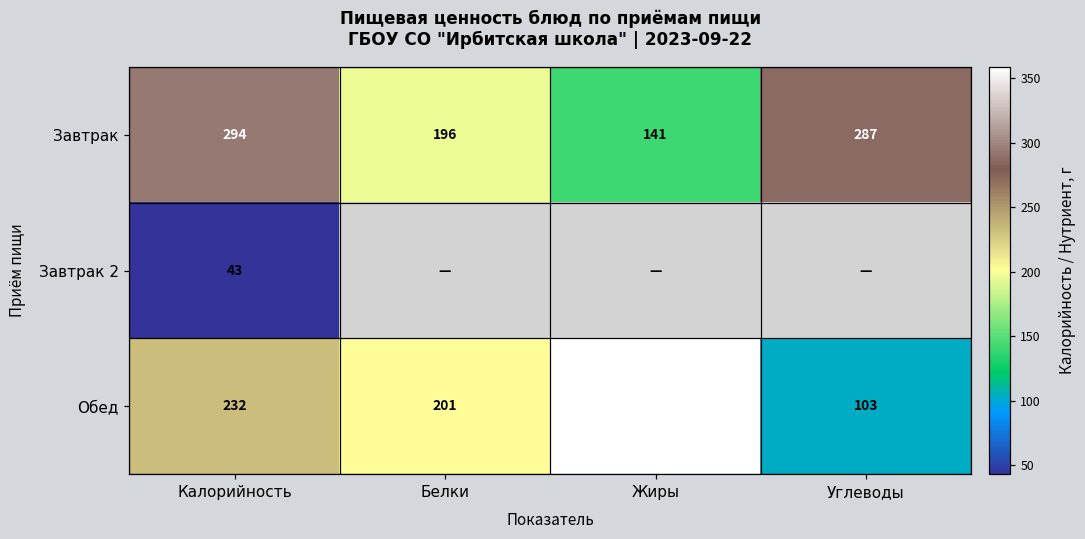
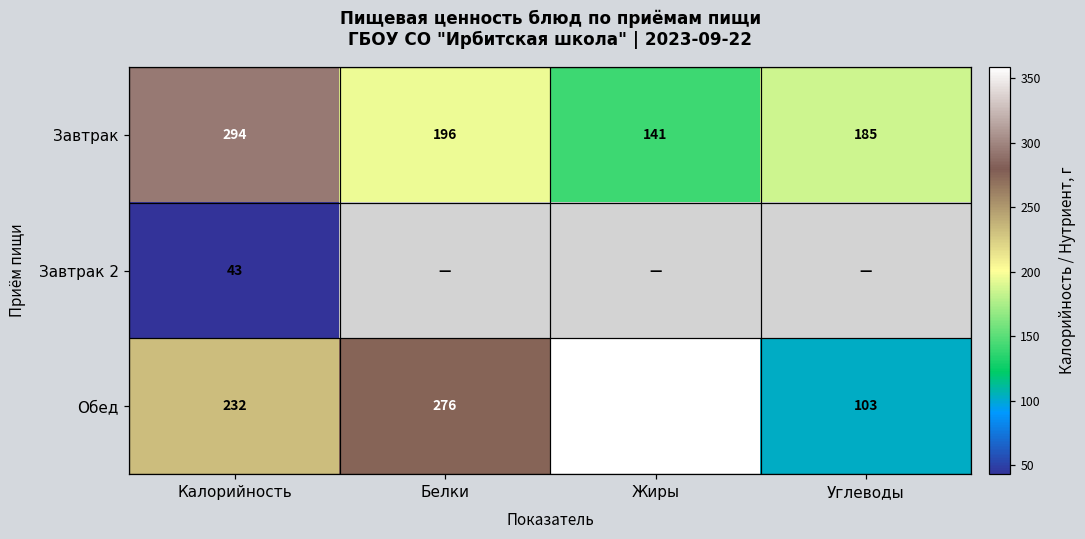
  {
    "Завтрак": {
      "Калорийность": 294,
      "Белки": 196,
      "Жиры": 141,
-     "Углеводы": 287
+     "Углеводы": 185
    },
    "Завтрак 2": {
      "Калорийность": 43
    },
    "Обед": {
      "Калорийность": 232,
-     "Белки": 201,
+     "Белки": 276,
      "Углеводы": 103
    }
  }
